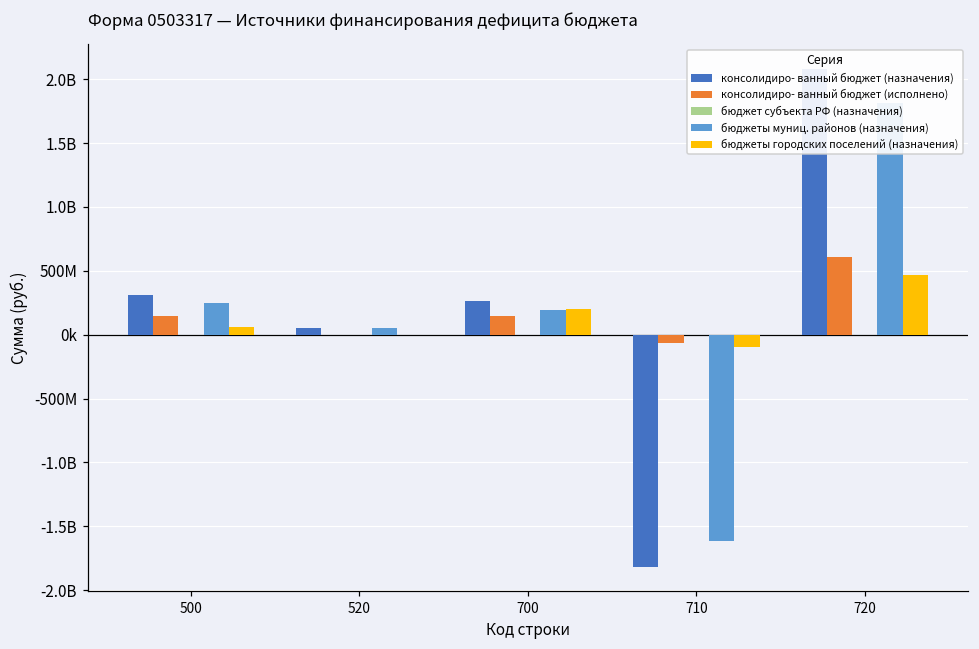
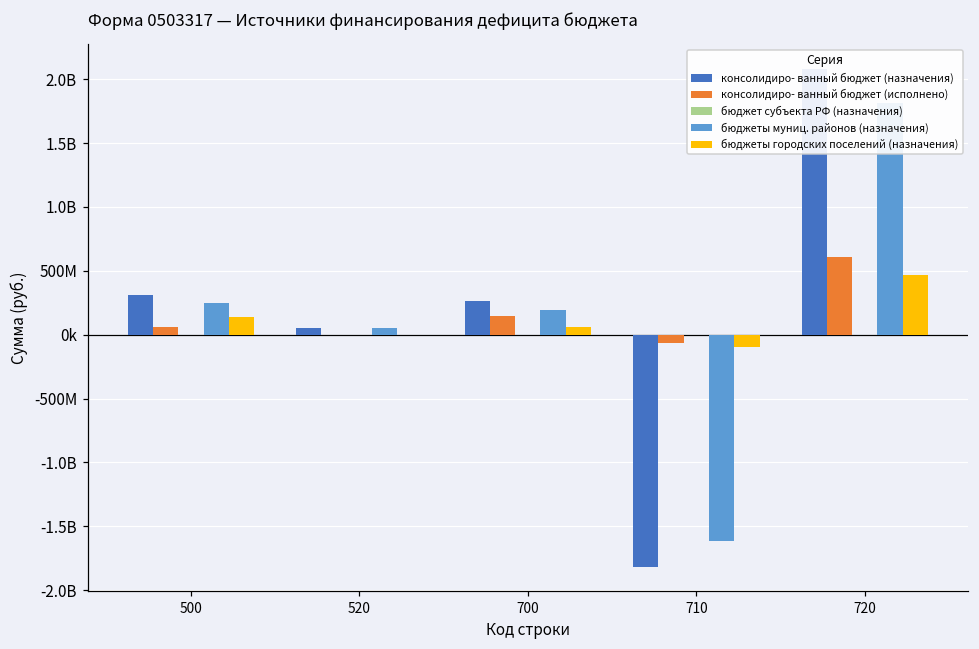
  {
    "консолидиро- ванный бюджет (исполнено)": {
-     "500": 140000000,
+     "500": 60000000,
      "520": 0,
      "700": 140000000,
      "710": -60000000,
      "720": 600000000
    },
    "бюджет субъекта РФ (назначения)": {
      "500": 0,
      "520": 0,
      "700": 0,
      "710": 0,
      "720": 0
    },
    "бюджеты городских поселений (назначения)": {
-     "500": 60000000,
+     "500": 140000000,
      "520": 0,
-     "700": 200000000,
+     "700": 60000000,
      "710": -100000000,
      "720": 470000000
    }
  }
